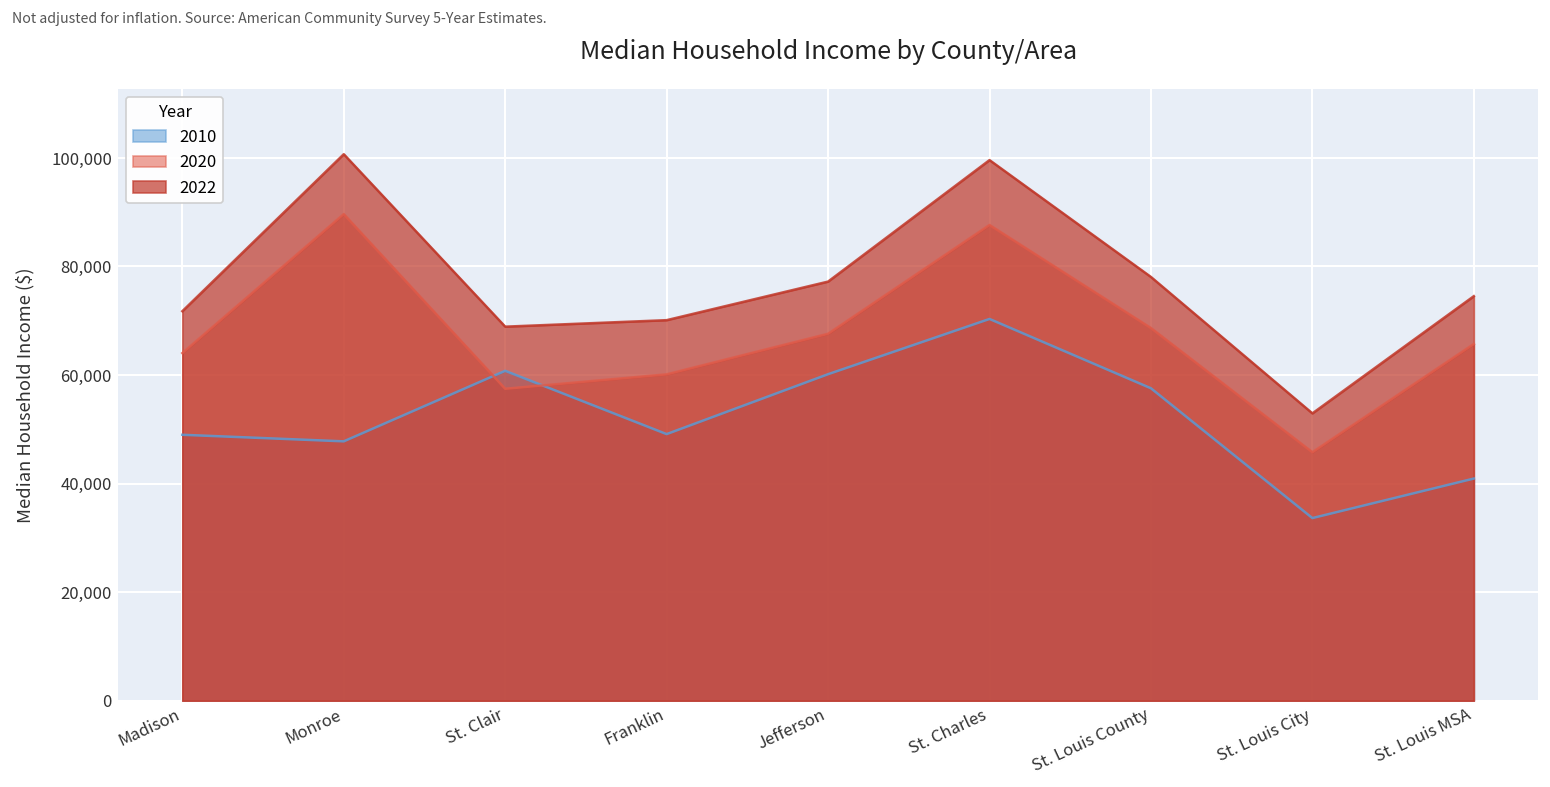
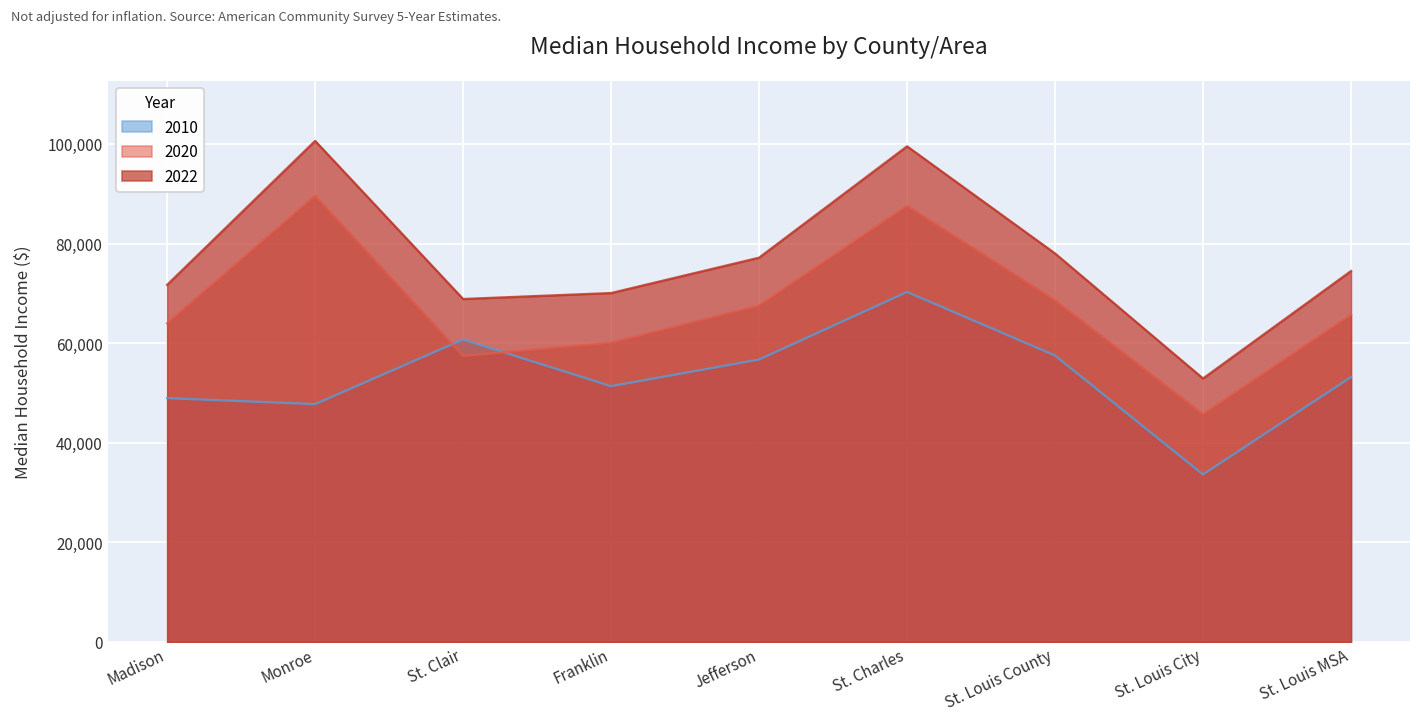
  {
    "2010": {
      "Madison": "49,000",
      "Monroe": "48,000",
      "St. Clair": "61,000",
-     "Franklin": "49,000",
-     "Jefferson": "60,000",
+     "Franklin": "51,000",
+     "Jefferson": "57,000",
      "St. Charles": "70,000",
      "St. Louis County": "58,000",
      "St. Louis City": "34,000",
-     "St. Louis MSA": "41,000"
+     "St. Louis MSA": "53,000"
    }
  }
